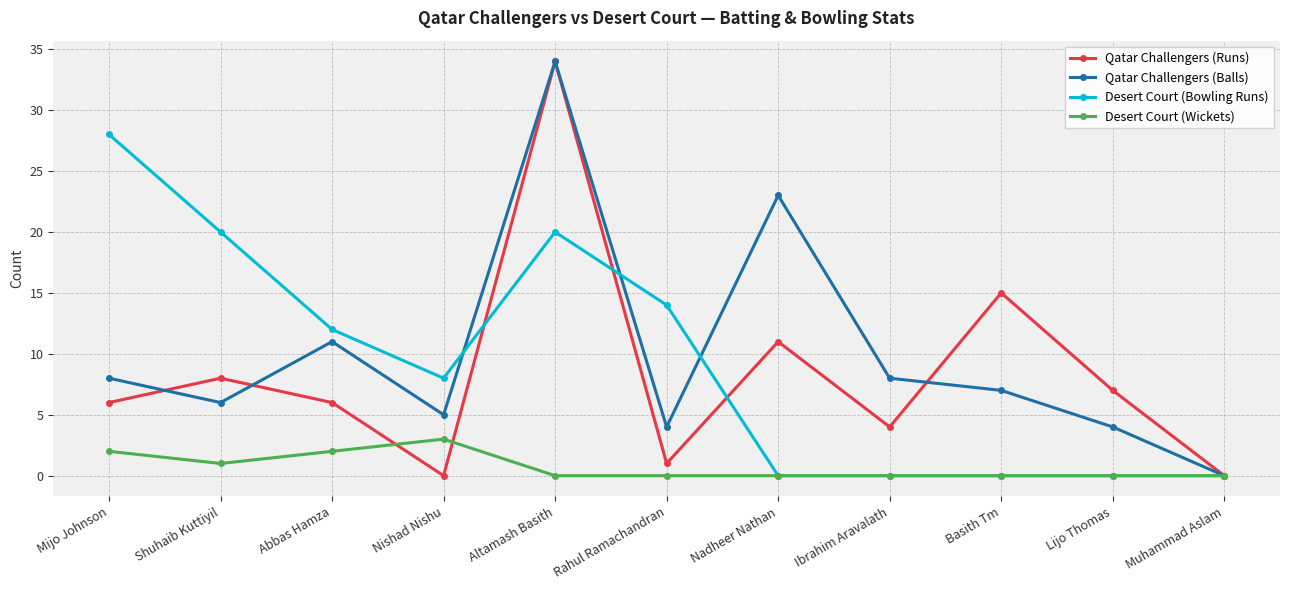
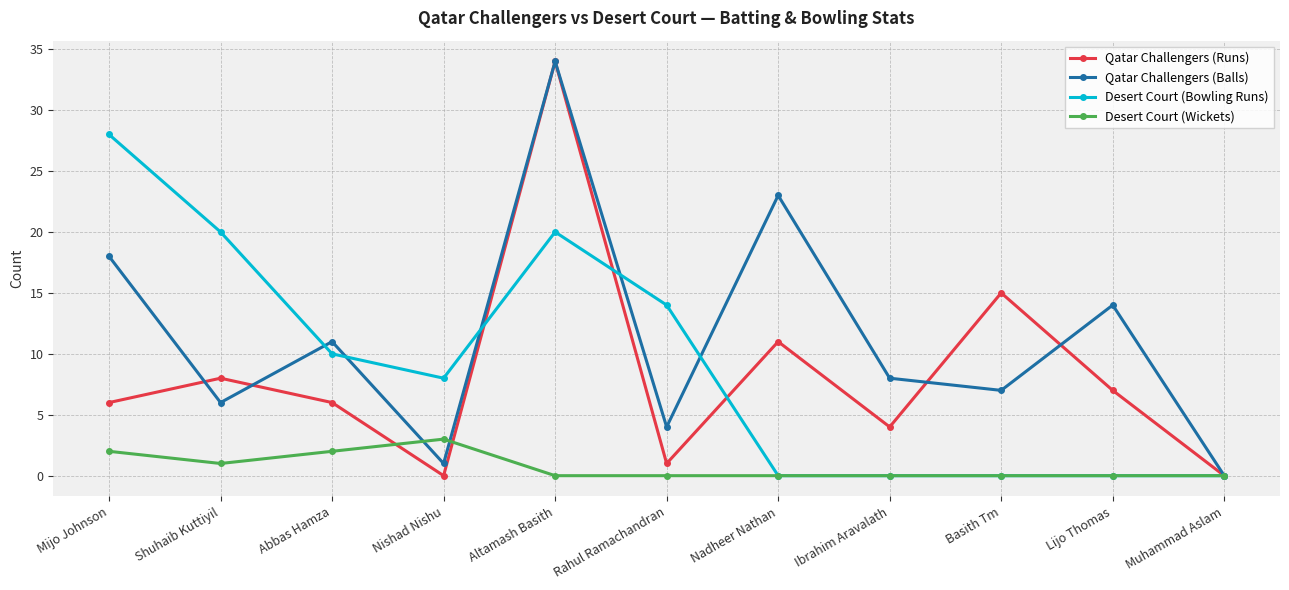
  {
    "Qatar Challengers (Runs)": {
      "Mijo Johnson": 6,
      "Shuhaib Kuttiyil": 8,
      "Abbas Hamza": 6,
      "Nishad Nishu": 0,
      "Rahul Ramachandran": 1,
      "Nadheer Nathan": 11,
      "Ibrahim Aravalath": 4,
      "Basith Tm": 15,
      "Lijo Thomas": 7
    },
    "Qatar Challengers (Balls)": {
-     "Mijo Johnson": 8,
+     "Mijo Johnson": 18,
      "Shuhaib Kuttiyil": 6,
      "Abbas Hamza": 11,
-     "Nishad Nishu": 5,
+     "Nishad Nishu": 1,
      "Rahul Ramachandran": 4,
      "Nadheer Nathan": 23,
      "Ibrahim Aravalath": 8,
      "Basith Tm": 7,
-     "Lijo Thomas": 4
+     "Lijo Thomas": 14
    },
    "Desert Court (Bowling Runs)": {
      "Mijo Johnson": 28,
      "Shuhaib Kuttiyil": 20,
-     "Abbas Hamza": 12,
+     "Abbas Hamza": 10,
      "Nishad Nishu": 8,
      "Altamash Basith": 20,
      "Rahul Ramachandran": 14
    },
    "Desert Court (Wickets)": {
      "Mijo Johnson": 2,
      "Shuhaib Kuttiyil": 1,
      "Abbas Hamza": 2,
      "Nishad Nishu": 3,
      "Altamash Basith": 0,
      "Rahul Ramachandran": 0
    }
  }
